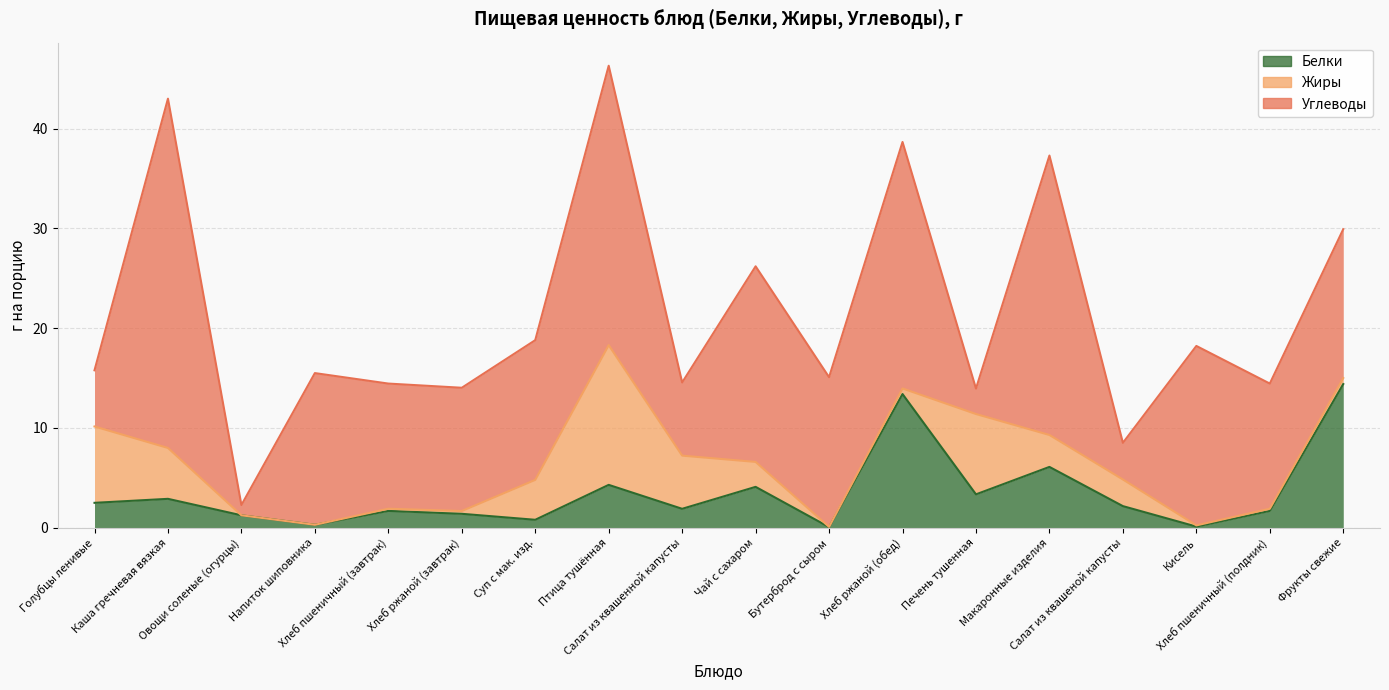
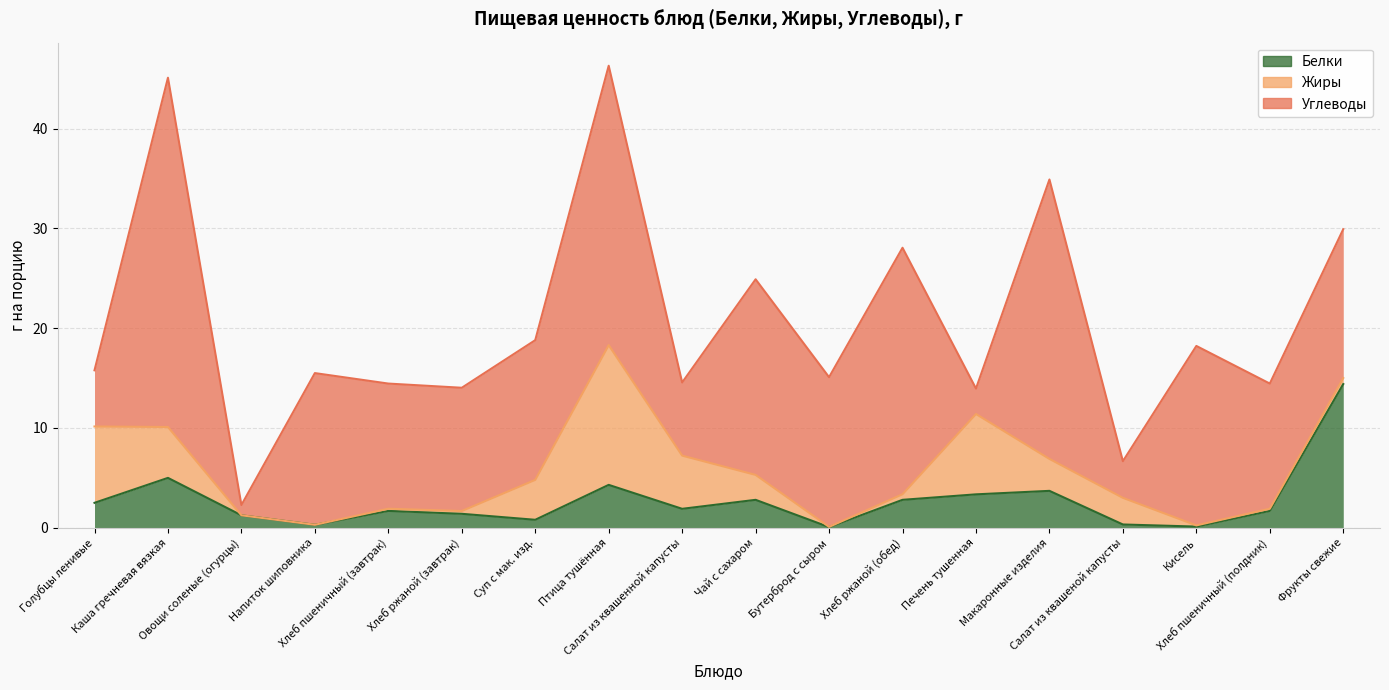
  {
    "Белки": {
      "Голубцы ленивые": 3,
-     "Каша гречневая вязкая": 3,
+     "Каша гречневая вязкая": 5,
      "Хлеб ржаной (завтрак)": 1,
      "Суп с мак. изд.": 1,
      "Птица тушённая": 4,
      "Салат из квашенной капусты": 2,
-     "Чай с сахаром": 4,
-     "Хлеб ржаной (обед)": 13,
+     "Чай с сахаром": 3,
+     "Хлеб ржаной (обед)": 3,
      "Печень тушенная": 3,
-     "Макаронные изделия": 6,
-     "Салат из квашеной капусты": 2,
+     "Макаронные изделия": 4,
+     "Салат из квашеной капусты": 0,
      "Фрукты свежие": 14
    }
  }
